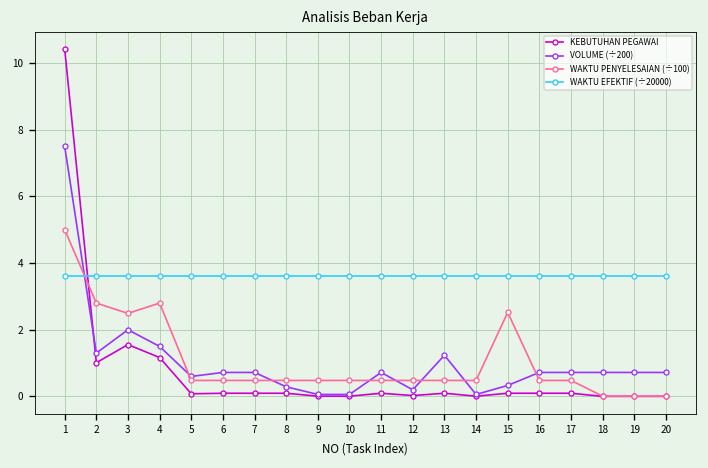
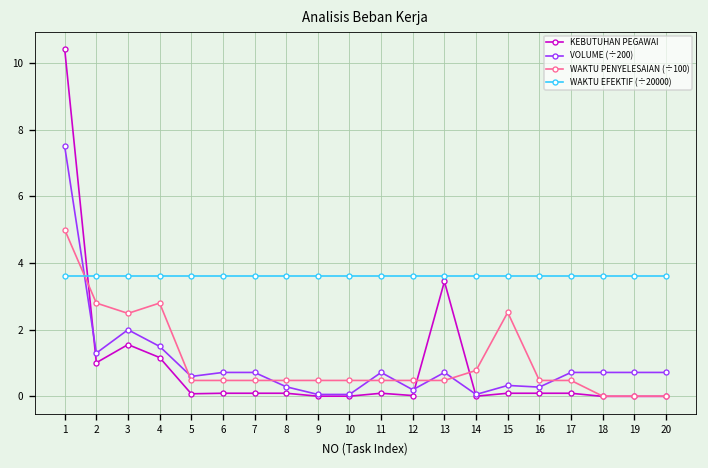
  {
    "KEBUTUHAN PEGAWAI": {
      "1": 10.4,
      "2": 1.0,
      "3": 1.6,
      "4": 1.2,
      "5": 0.1,
      "6": 0.1,
      "7": 0.1,
      "8": 0.1,
      "11": 0.1,
      "12": 0.0,
-     "13": 0.1,
+     "13": 3.4,
      "15": 0.1,
      "16": 0.1,
      "17": 0.1
    },
    "VOLUME (÷200)": {
      "1": 7.5,
      "2": 1.3,
      "3": 2.0,
      "4": 1.5,
      "5": 0.6,
      "6": 0.7,
      "7": 0.7,
      "8": 0.3,
      "11": 0.7,
      "12": 0.2,
-     "13": 1.2,
+     "13": 0.7,
      "15": 0.3,
-     "16": 0.7,
+     "16": 0.3,
      "17": 0.7,
      "18": 0.7,
      "19": 0.7,
      "20": 0.7
    },
    "WAKTU PENYELESAIAN (÷100)": {
      "1": 5.0,
      "2": 2.8,
      "3": 2.5,
      "4": 2.8,
      "5": 0.5,
      "6": 0.5,
      "7": 0.5,
      "8": 0.5,
      "9": 0.5,
      "10": 0.5,
      "11": 0.5,
      "12": 0.5,
      "13": 0.5,
-     "14": 0.5,
+     "14": 0.8,
      "15": 2.5,
      "16": 0.5,
      "17": 0.5
    },
    "WAKTU EFEKTIF (÷20000)": {
      "1": 3.6,
      "2": 3.6,
      "3": 3.6,
      "4": 3.6,
      "5": 3.6,
      "6": 3.6,
      "7": 3.6,
      "8": 3.6,
      "9": 3.6,
      "10": 3.6,
      "11": 3.6,
      "12": 3.6,
      "13": 3.6,
      "14": 3.6,
      "15": 3.6,
      "16": 3.6,
      "17": 3.6,
      "18": 3.6,
      "19": 3.6,
      "20": 3.6
    }
  }
